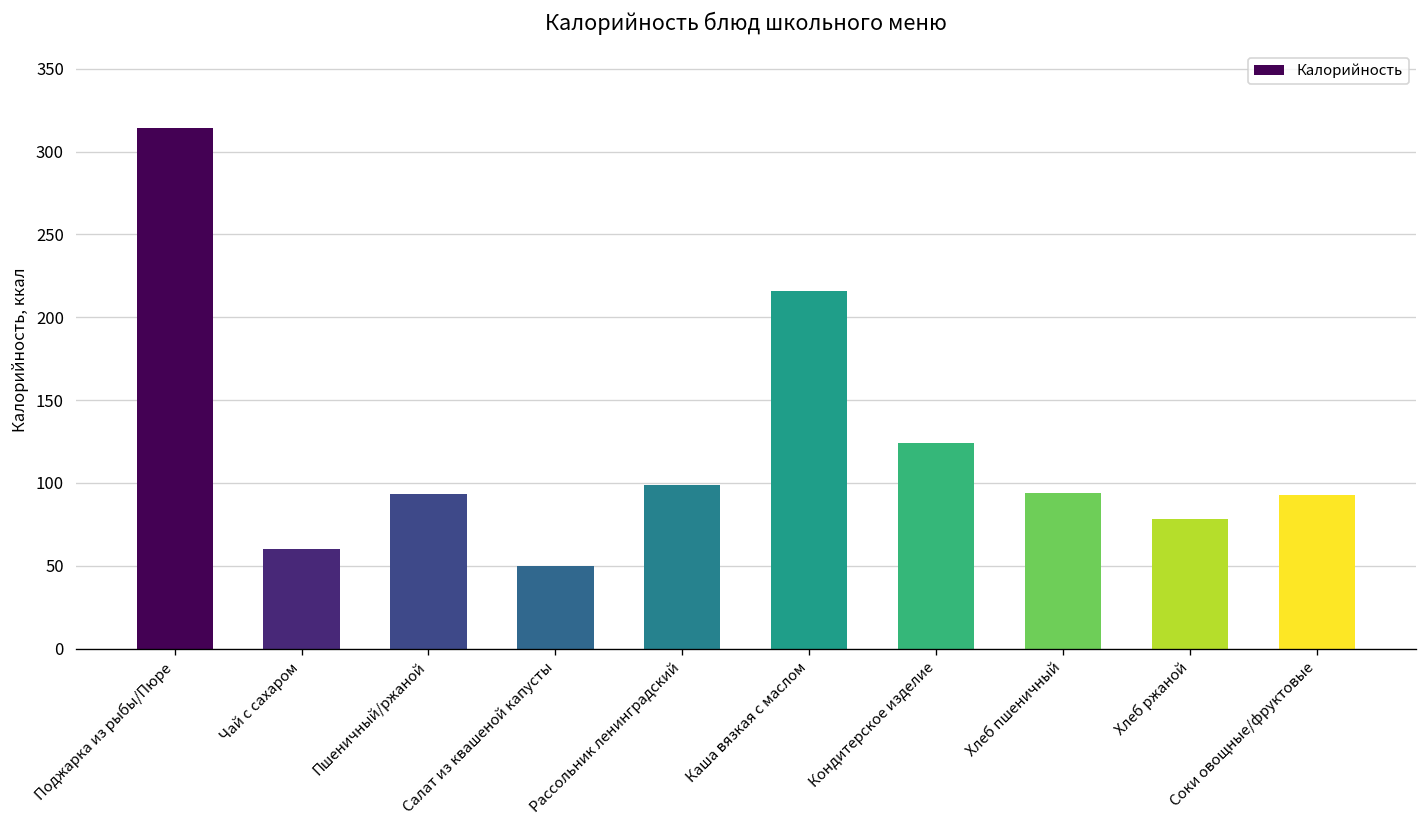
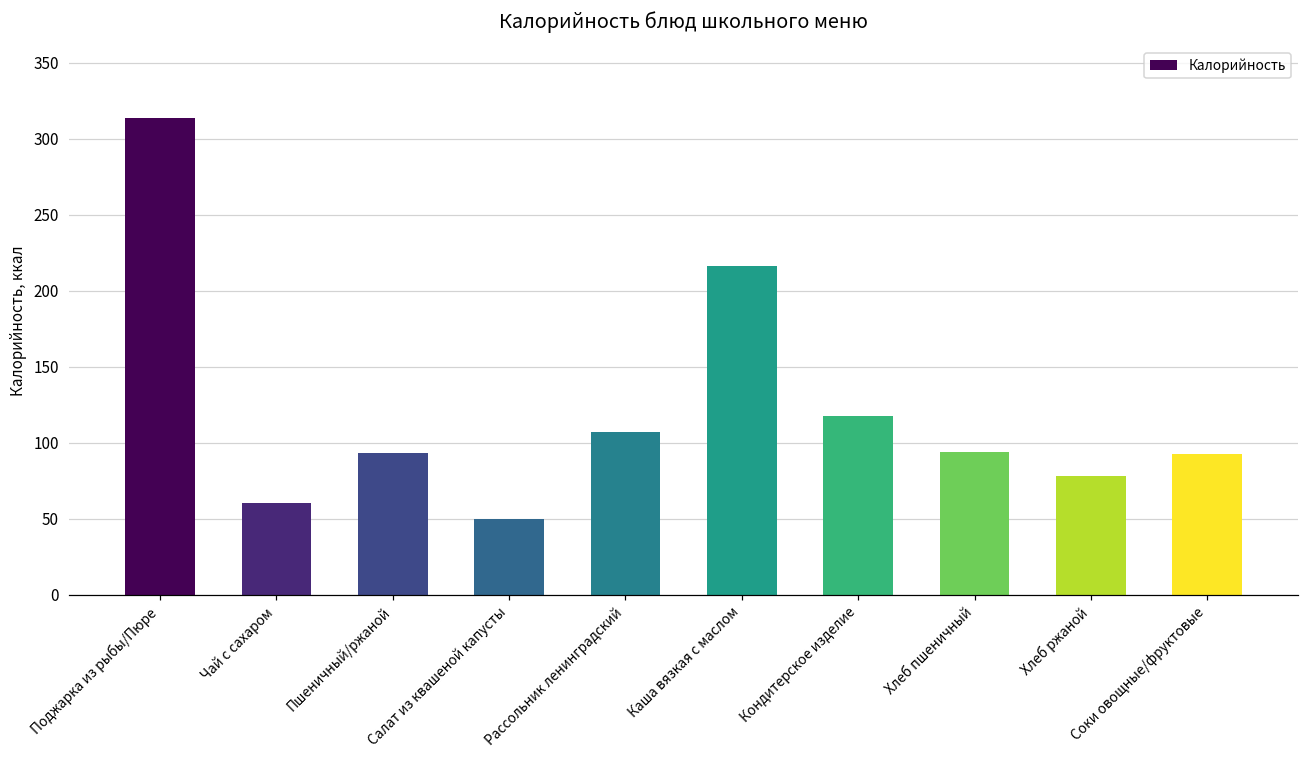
  {
    "Поджарка из рыбы/Пюре": 314,
    "Чай с сахаром": 60,
    "Пшеничный/ржаной": 93,
    "Салат из квашеной капусты": 50,
-   "Рассольник ленинградский": 99,
+   "Рассольник ленинградский": 107,
    "Каша вязкая с маслом": 216,
-   "Кондитерское изделие": 124,
+   "Кондитерское изделие": 118,
    "Хлеб пшеничный": 94,
    "Хлеб ржаной": 78,
    "Соки овощные/фруктовые": 93
  }
